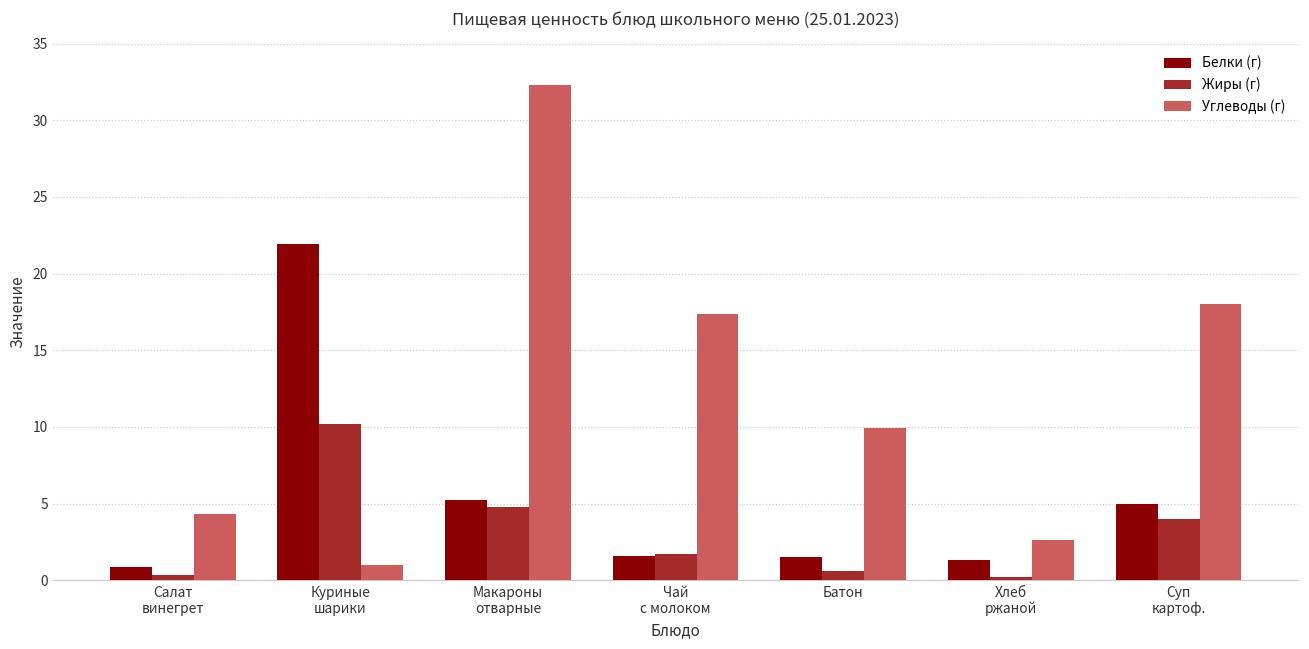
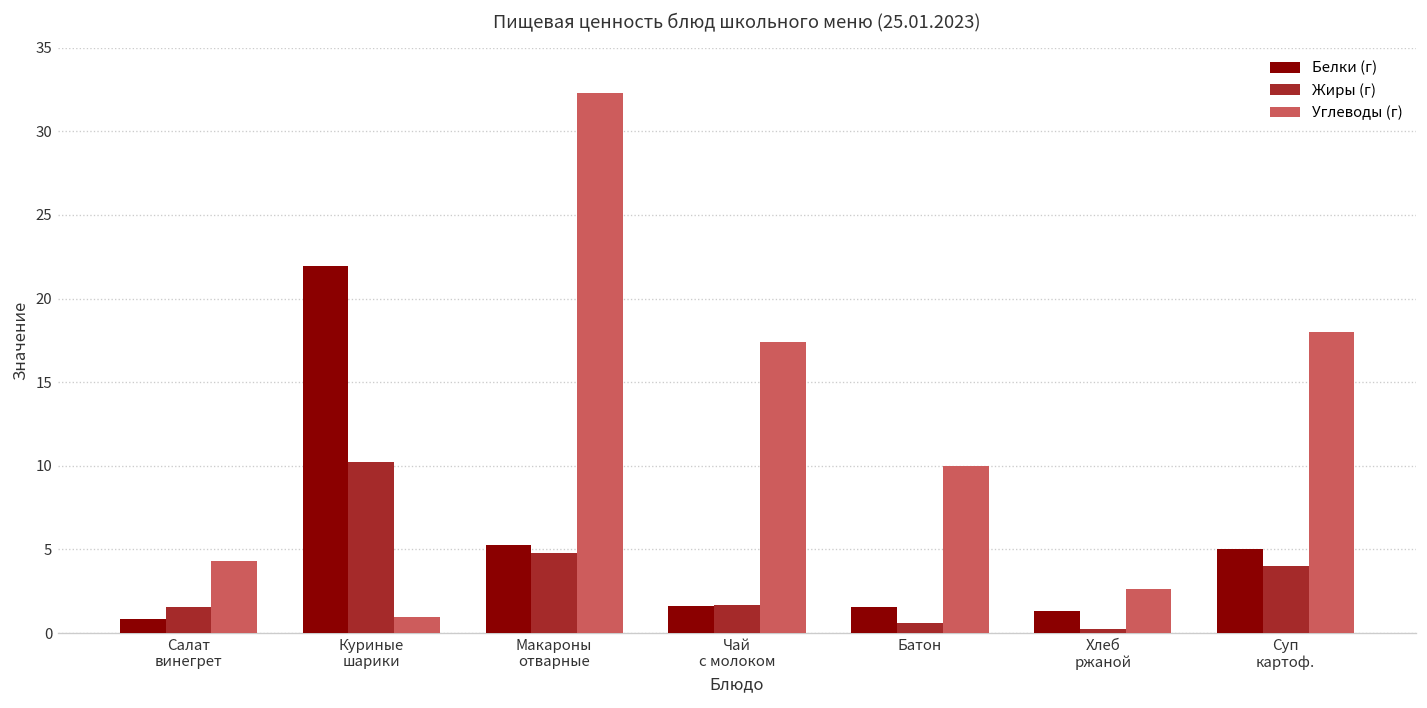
  {
    "Белки (г)": {
      "Салат винегрет": 0.8,
      "Куриные шарики": 21.9,
      "Макароны отварные": 5.3,
      "Чай с молоком": 1.6,
      "Батон": 1.5,
      "Хлеб ржаной": 1.3,
      "Суп картоф.": 5.0
    },
    "Жиры (г)": {
-     "Салат винегрет": 0.4,
+     "Салат винегрет": 1.6,
      "Куриные шарики": 10.2,
      "Макароны отварные": 4.8,
      "Чай с молоком": 1.7,
      "Батон": 0.6,
      "Хлеб ржаной": 0.2,
      "Суп картоф.": 4.0
    },
    "Углеводы (г)": {
      "Салат винегрет": 4.3,
      "Куриные шарики": 1.0,
      "Макароны отварные": 32.3,
      "Чай с молоком": 17.4,
      "Батон": 10.0,
      "Хлеб ржаной": 2.6,
      "Суп картоф.": 18.0
    }
  }
